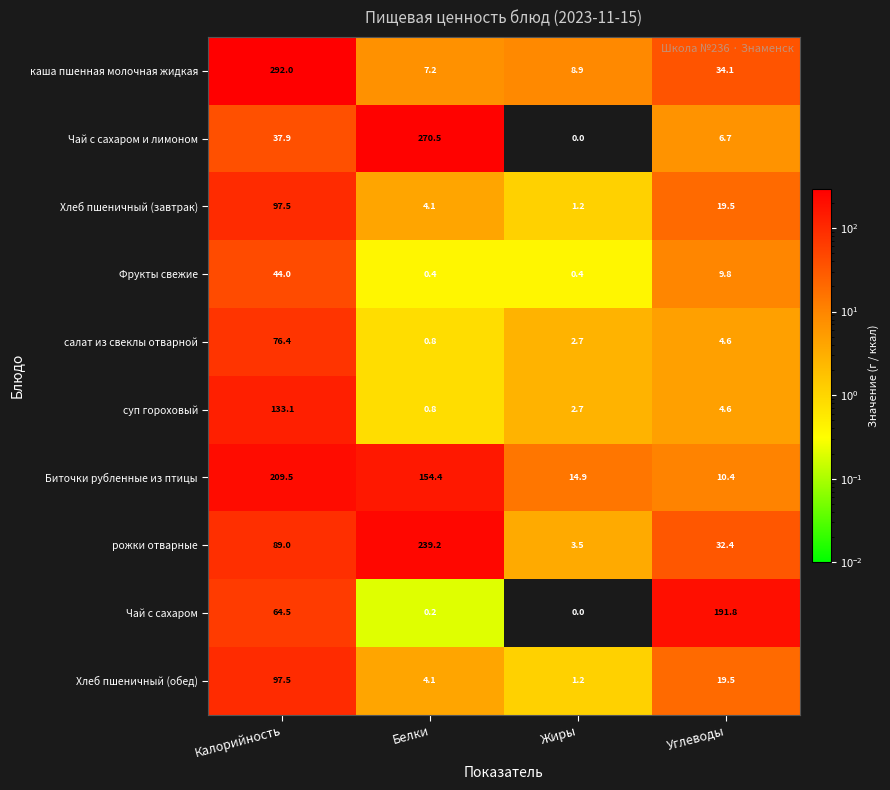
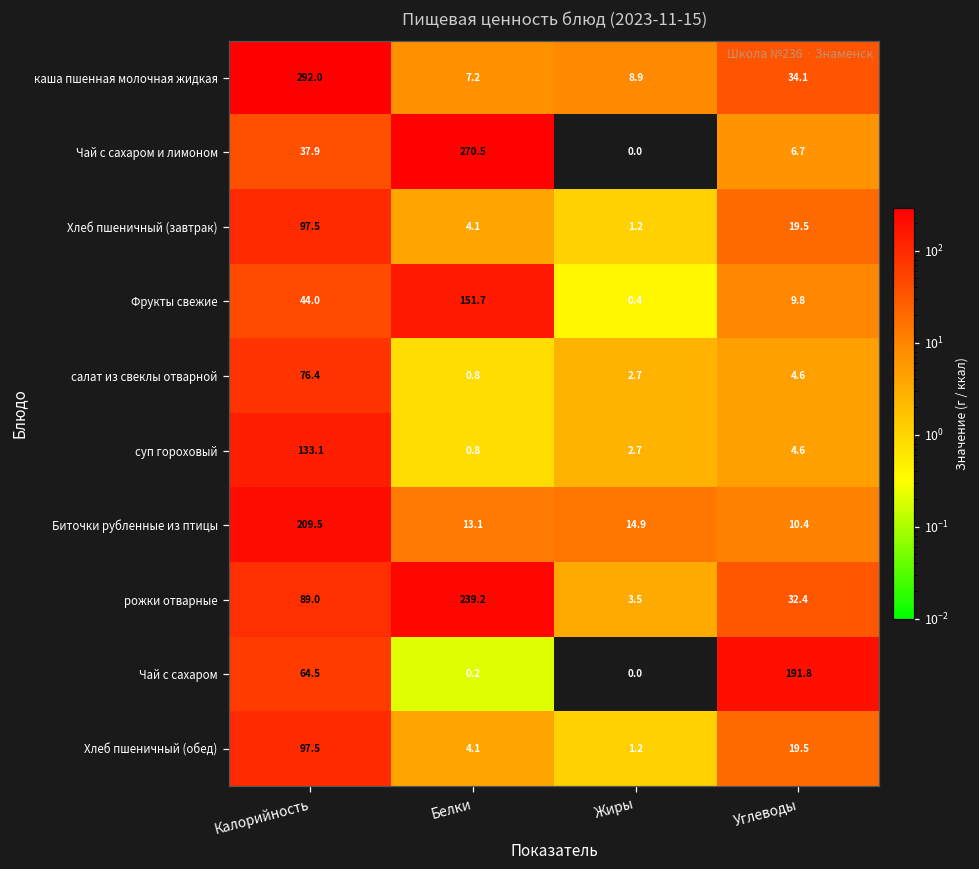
  {
    "каша пшенная молочная жидкая": {
      "Калорийность": 292.0,
      "Белки": 7.2,
      "Жиры": 8.9
    },
    "Чай с сахаром и лимоном": {
      "Калорийность": 37.9,
      "Белки": 270.5,
      "Жиры": 0.0,
      "Углеводы": 6.7
    },
    "Хлеб пшеничный (завтрак)": {
      "Калорийность": 97.5,
      "Белки": 4.1,
      "Жиры": 1.2,
      "Углеводы": 19.5
    },
    "Фрукты свежие": {
      "Калорийность": 44.0,
-     "Белки": 0.4,
+     "Белки": 151.7,
      "Жиры": 0.4,
      "Углеводы": 9.8
    },
    "салат из свеклы отварной": {
      "Калорийность": 76.4,
      "Белки": 0.8,
      "Жиры": 2.7,
      "Углеводы": 4.6
    },
    "суп гороховый": {
      "Калорийность": 133.1,
      "Белки": 0.8,
      "Жиры": 2.7,
      "Углеводы": 4.6
    },
    "Биточки рубленные из птицы": {
      "Калорийность": 209.5,
-     "Белки": 154.4,
+     "Белки": 13.1,
      "Жиры": 14.9,
      "Углеводы": 10.4
    },
    "рожки отварные": {
      "Калорийность": 89.0,
      "Белки": 239.2,
      "Жиры": 3.5,
      "Углеводы": 32.4
    },
    "Чай с сахаром": {
      "Калорийность": 64.5,
      "Белки": 0.2,
      "Жиры": 0.0,
      "Углеводы": 191.8
    },
    "Хлеб пшеничный (обед)": {
      "Калорийность": 97.5,
      "Белки": 4.1,
      "Жиры": 1.2,
      "Углеводы": 19.5
    }
  }
